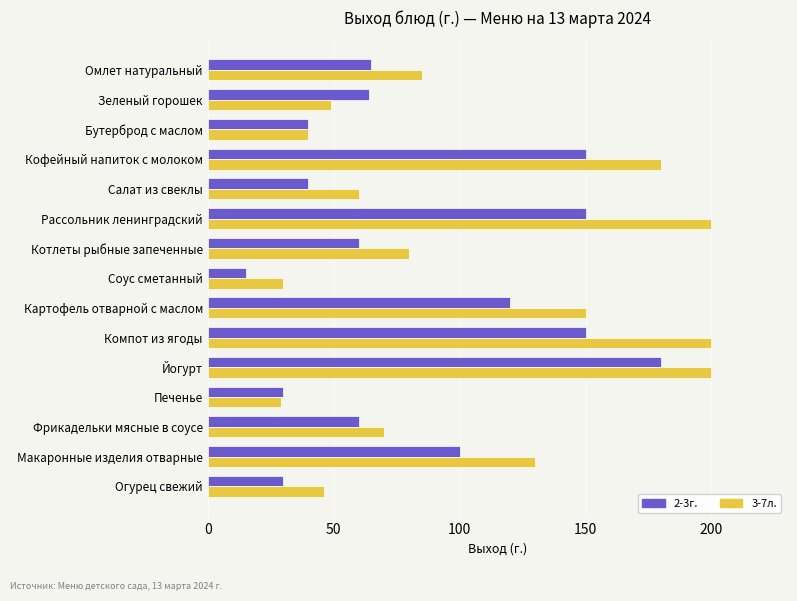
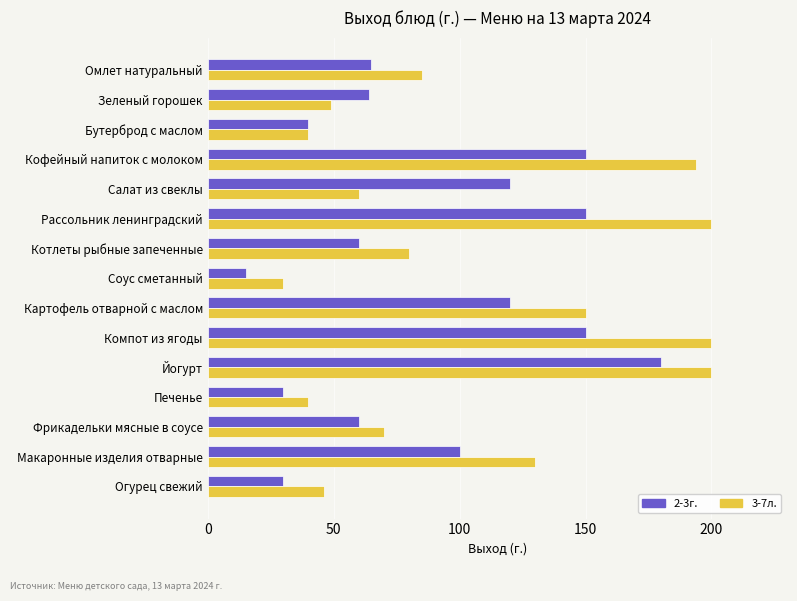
  {
    "2-3г.": {
      "Омлет натуральный": 65,
      "Зеленый горошек": 64,
      "Бутерброд с маслом": 40,
      "Кофейный напиток с молоком": 150,
-     "Салат из свеклы": 40,
+     "Салат из свеклы": 120,
      "Рассольник ленинградский": 150,
      "Котлеты рыбные запеченные": 60,
      "Соус сметанный": 15,
      "Картофель отварной с маслом": 120,
      "Компот из ягоды": 150,
      "Йогурт": 180,
      "Печенье": 30,
      "Фрикадельки мясные в соусе": 60,
      "Макаронные изделия отварные": 100,
      "Огурец свежий": 30
    },
    "3-7л.": {
      "Омлет натуральный": 85,
      "Зеленый горошек": 49,
      "Бутерброд с маслом": 40,
-     "Кофейный напиток с молоком": 180,
+     "Кофейный напиток с молоком": 194,
      "Салат из свеклы": 60,
      "Рассольник ленинградский": 200,
      "Котлеты рыбные запеченные": 80,
      "Соус сметанный": 30,
      "Картофель отварной с маслом": 150,
      "Компот из ягоды": 200,
      "Йогурт": 200,
-     "Печенье": 29,
+     "Печенье": 40,
      "Фрикадельки мясные в соусе": 70,
      "Макаронные изделия отварные": 130,
      "Огурец свежий": 46
    }
  }
